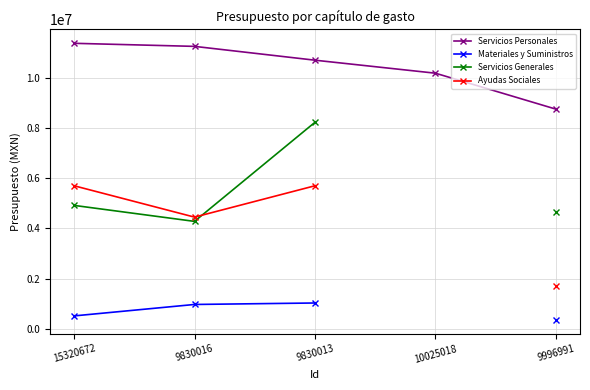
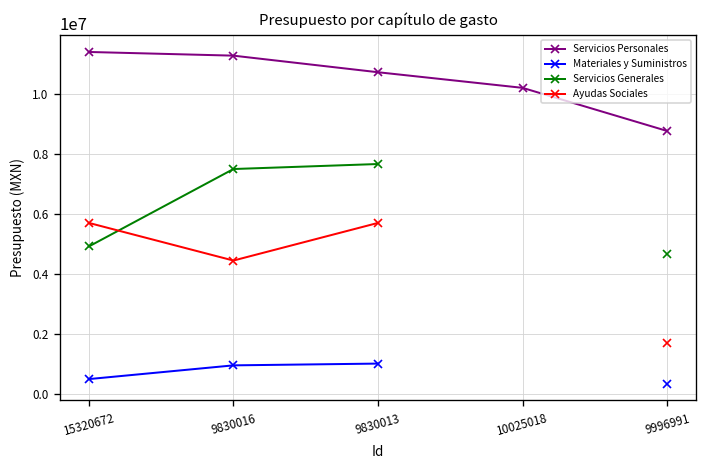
  {
    "Servicios Personales": {
      "15320672": 11400000,
      "9830016": 11300000,
      "9830013": 10700000,
      "10025018": 10200000,
      "9996991": 8800000
    },
    "Materiales y Suministros": {
      "15320672": 500000,
      "9830016": 1000000,
      "9830013": 1000000,
      "9996991": 300000
    },
    "Servicios Generales": {
      "15320672": 4900000,
-     "9830016": 4300000,
-     "9830013": 8200000,
+     "9830016": 7500000,
+     "9830013": 7700000,
      "9996991": 4700000
    },
    "Ayudas Sociales": {
      "15320672": 5700000,
      "9830016": 4400000,
      "9830013": 5700000,
      "9996991": 1700000
    }
  }
